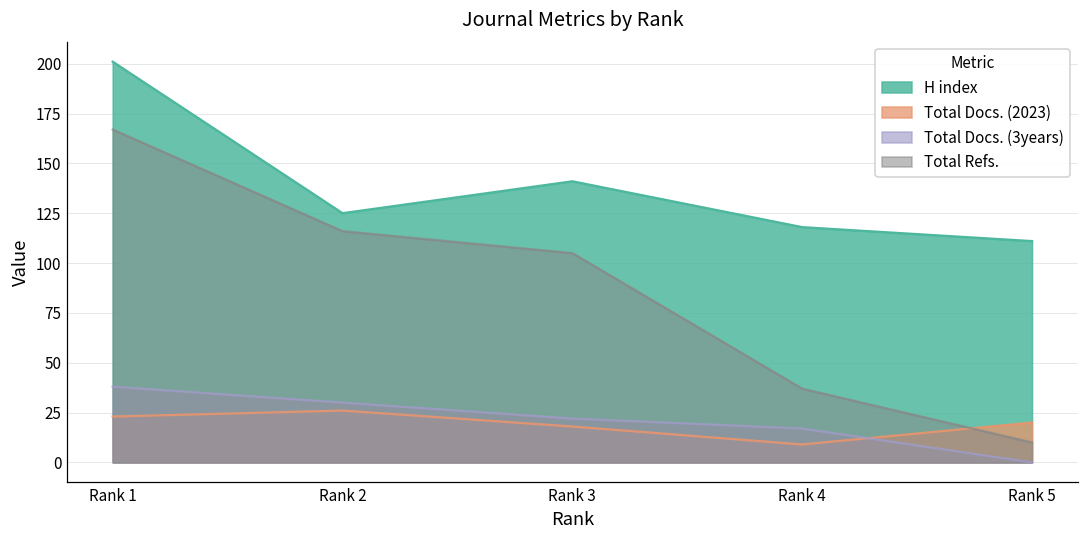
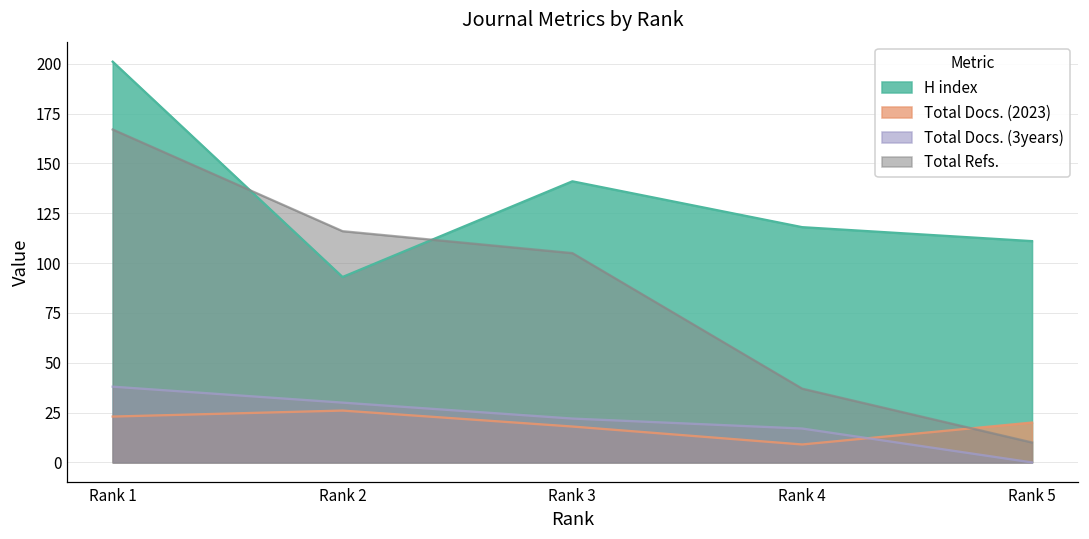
  {
    "H index": {
      "Rank 1": 201,
-     "Rank 2": 125,
+     "Rank 2": 93,
      "Rank 3": 141,
      "Rank 4": 118,
      "Rank 5": 111
    },
    "Total Docs. (2023)": {
      "Rank 1": 23,
      "Rank 2": 26,
      "Rank 3": 18,
      "Rank 4": 9,
      "Rank 5": 20
    }
  }
